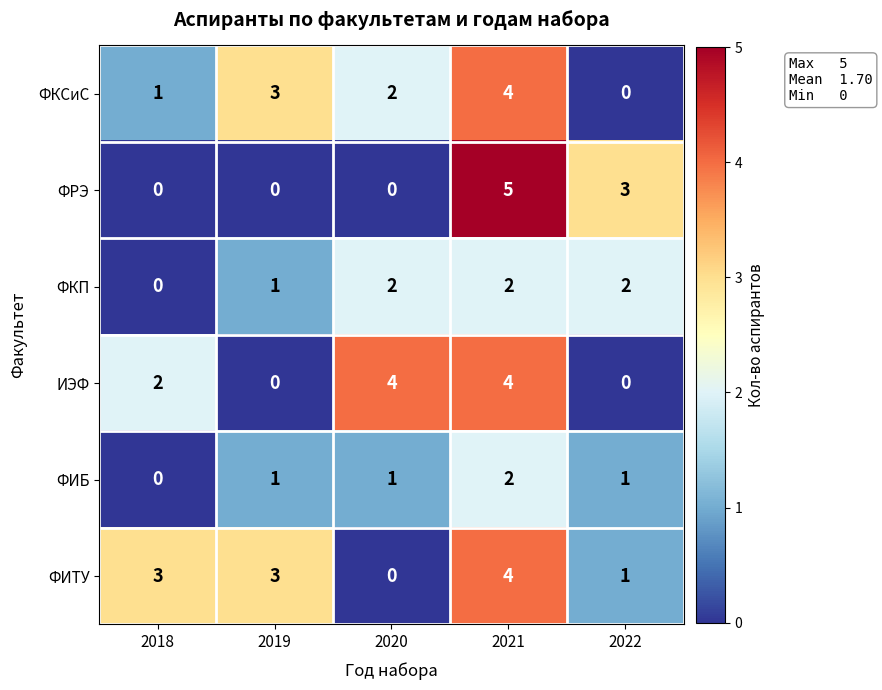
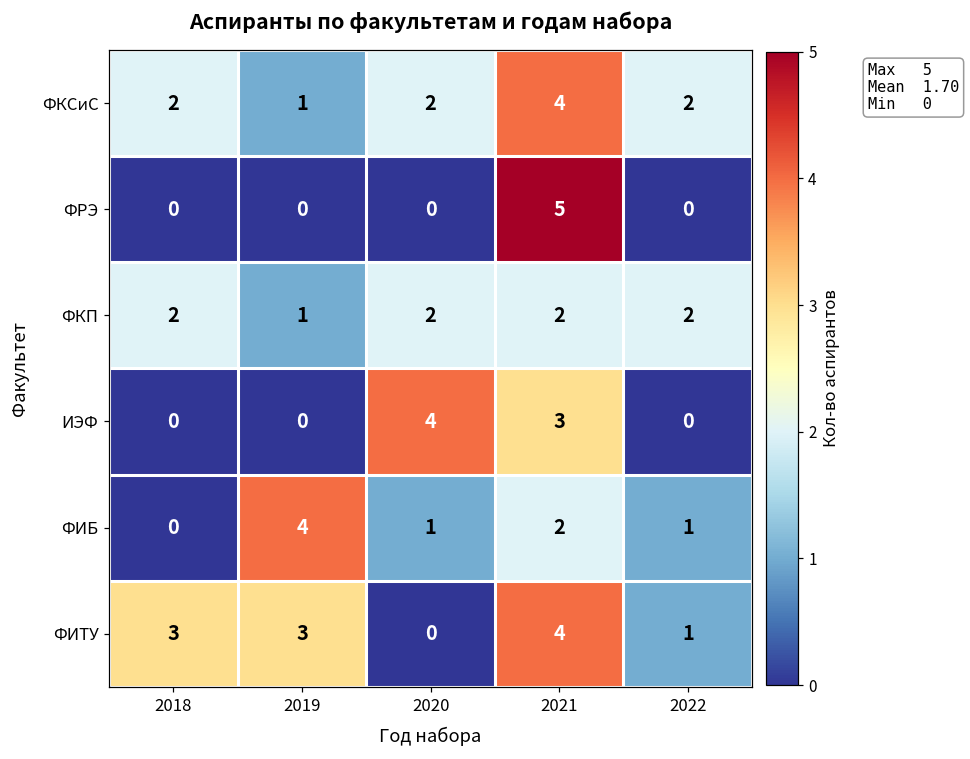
  {
    "ФКСиС": {
-     "2018": 1,
-     "2019": 3,
+     "2018": 2,
+     "2019": 1,
      "2020": 2,
      "2021": 4,
-     "2022": 0
+     "2022": 2
    },
    "ФРЭ": {
      "2018": 0,
      "2019": 0,
      "2020": 0,
      "2021": 5,
-     "2022": 3
+     "2022": 0
    },
    "ФКП": {
-     "2018": 0,
+     "2018": 2,
      "2019": 1,
      "2020": 2,
      "2021": 2,
      "2022": 2
    },
    "ИЭФ": {
-     "2018": 2,
+     "2018": 0,
      "2019": 0,
      "2020": 4,
-     "2021": 4,
+     "2021": 3,
      "2022": 0
    },
    "ФИБ": {
      "2018": 0,
-     "2019": 1,
+     "2019": 4,
      "2020": 1,
      "2021": 2,
      "2022": 1
    },
    "ФИТУ": {
      "2018": 3,
      "2019": 3,
      "2020": 0,
      "2021": 4,
      "2022": 1
    }
  }
